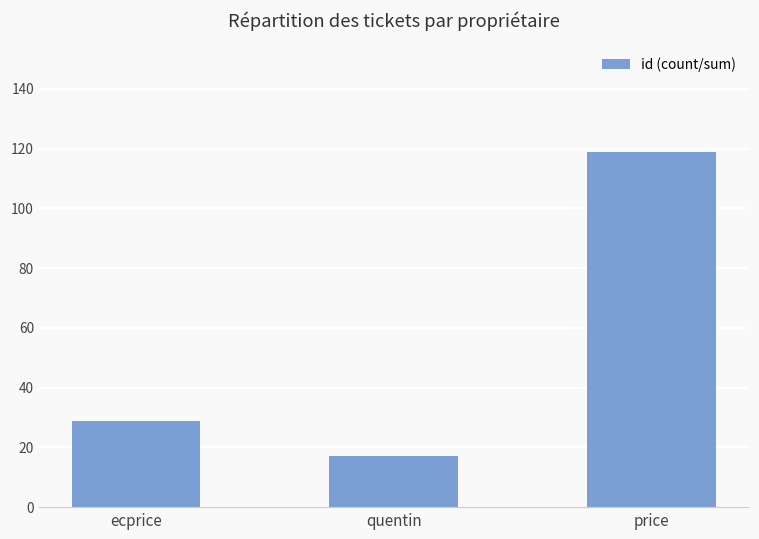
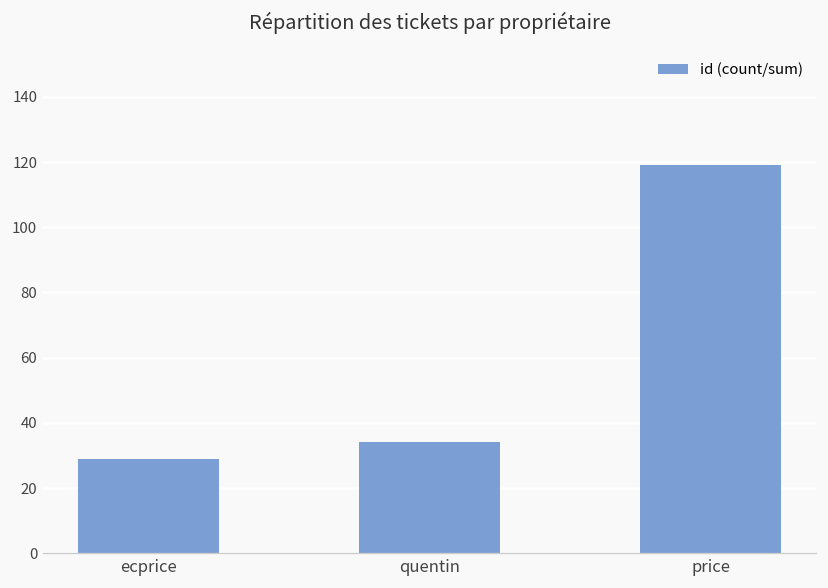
  {
    "ecprice": 29,
-   "quentin": 17,
+   "quentin": 34,
    "price": 119
  }
